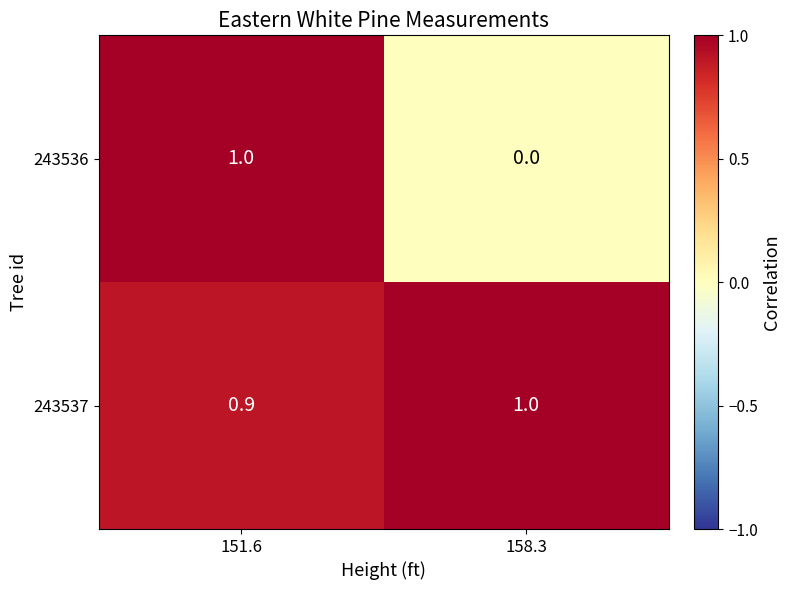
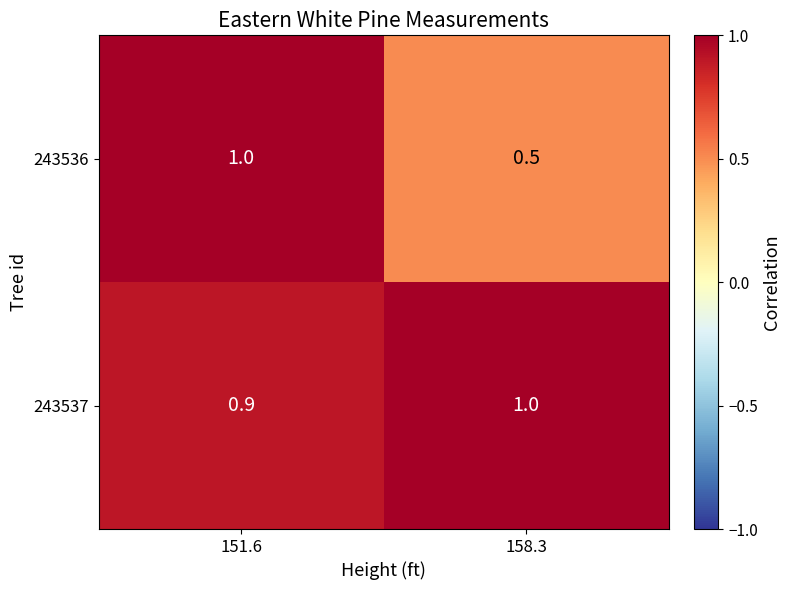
  {
    "243536": {
      "151.6": 1.0,
-     "158.3": 0.0
+     "158.3": 0.5
    },
    "243537": {
      "151.6": 0.9,
      "158.3": 1.0
    }
  }
